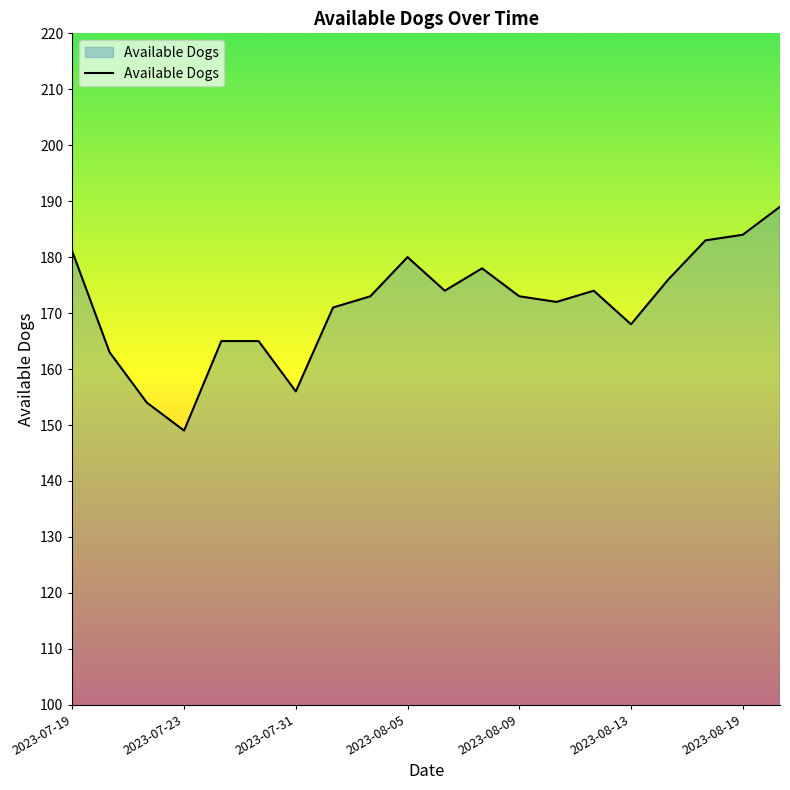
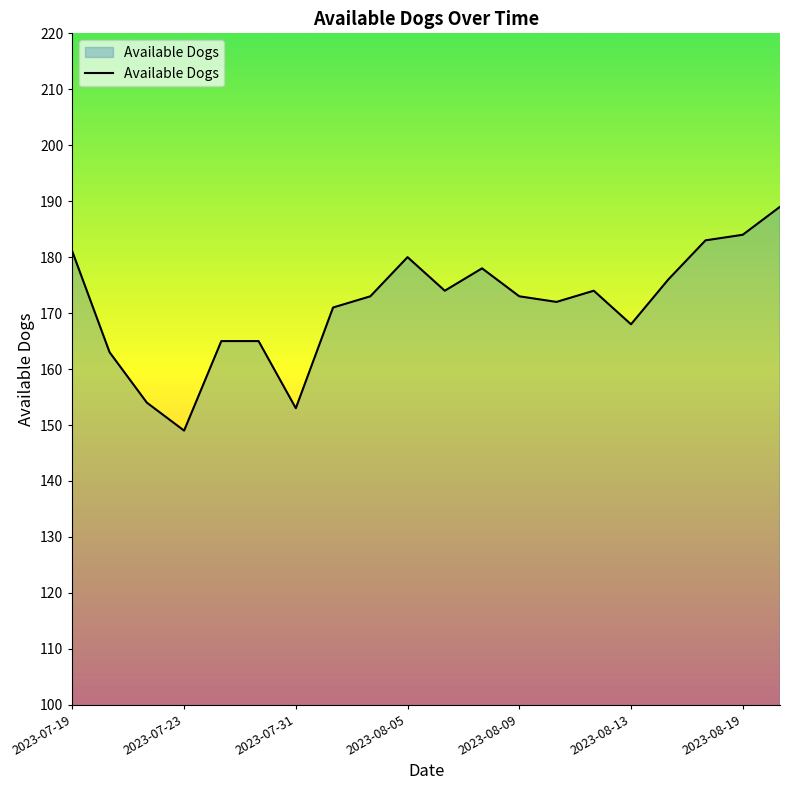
  {
    "2023-07-19": 181,
    "2023-07-23": 149,
-   "2023-07-31": 156,
+   "2023-07-31": 153,
    "2023-08-05": 180,
    "2023-08-09": 173,
    "2023-08-13": 168,
    "2023-08-19": 184
  }
